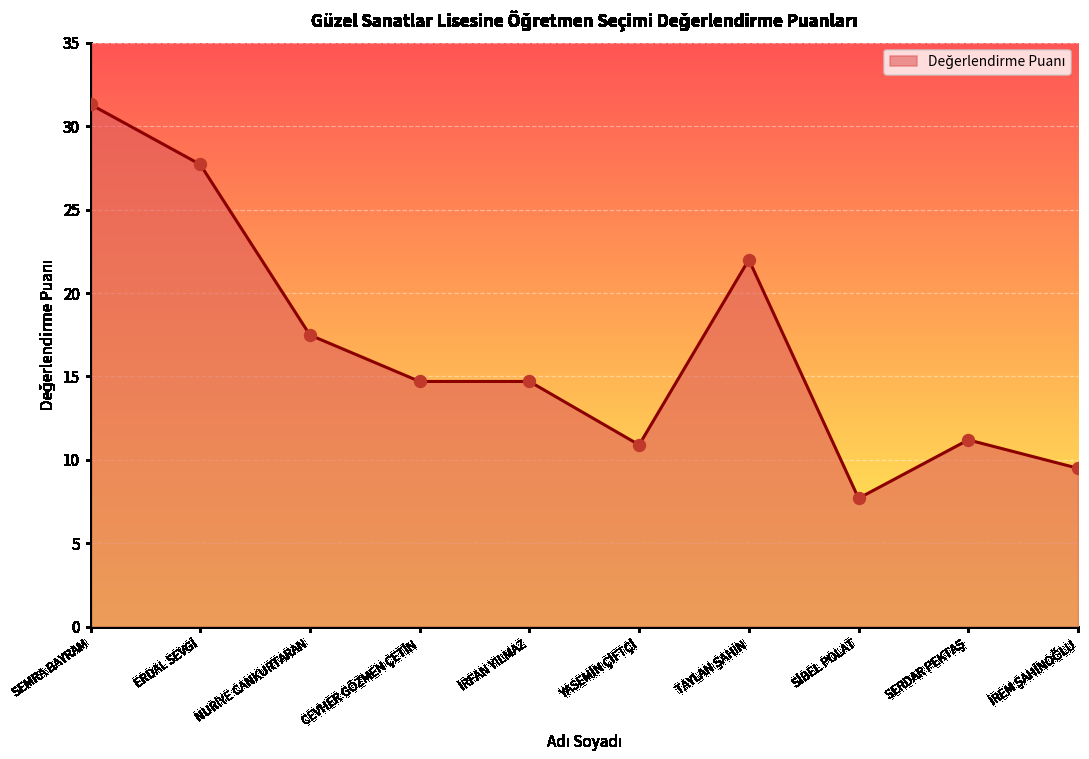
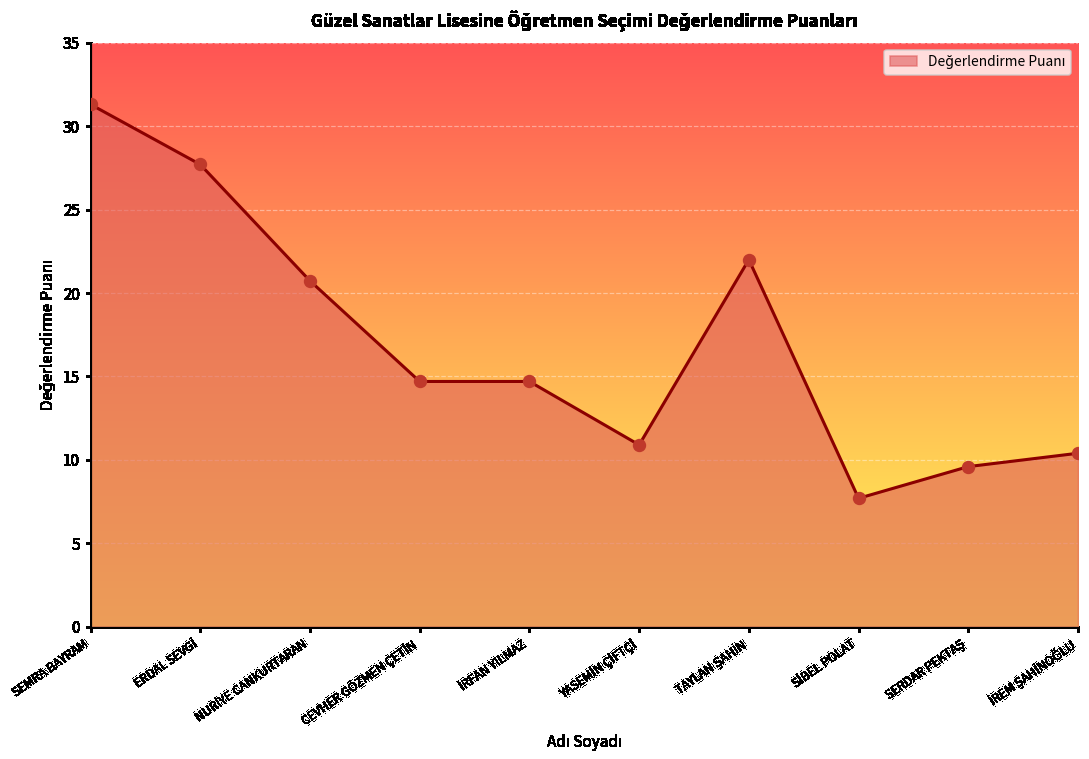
  {
    "SEMRA BAYRAM": 31.3,
    "ERDAL SEVGİ": 27.7,
-   "NURİYE CANKURTARAN": 17.5,
+   "NURİYE CANKURTARAN": 20.7,
    "CEVHER GÖZMEN ÇETİN": 14.7,
    "İRFAN YILMAZ": 14.7,
    "YASEMİN ÇİFTÇİ": 10.9,
    "TAYLAN ŞAHİN": 22.0,
    "SİBEL POLAT": 7.7,
-   "SERDAR PEKTAŞ": 11.2,
-   "İREM ŞAHİNOĞLU": 9.5
+   "SERDAR PEKTAŞ": 9.6,
+   "İREM ŞAHİNOĞLU": 10.4
  }
